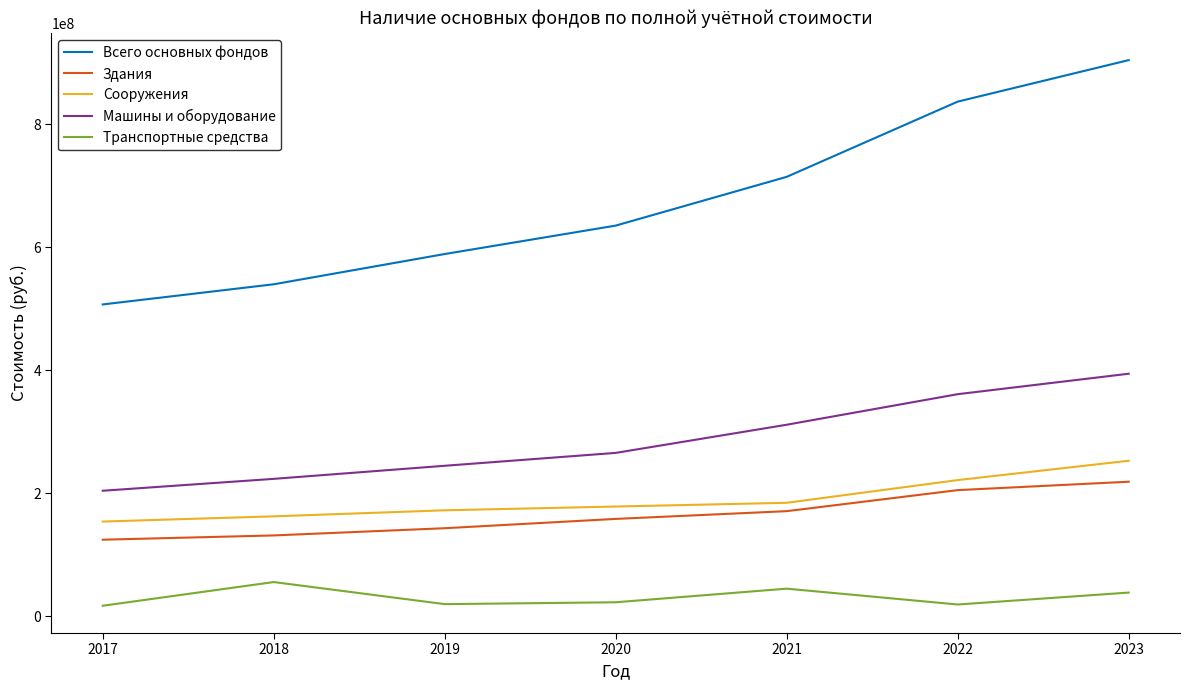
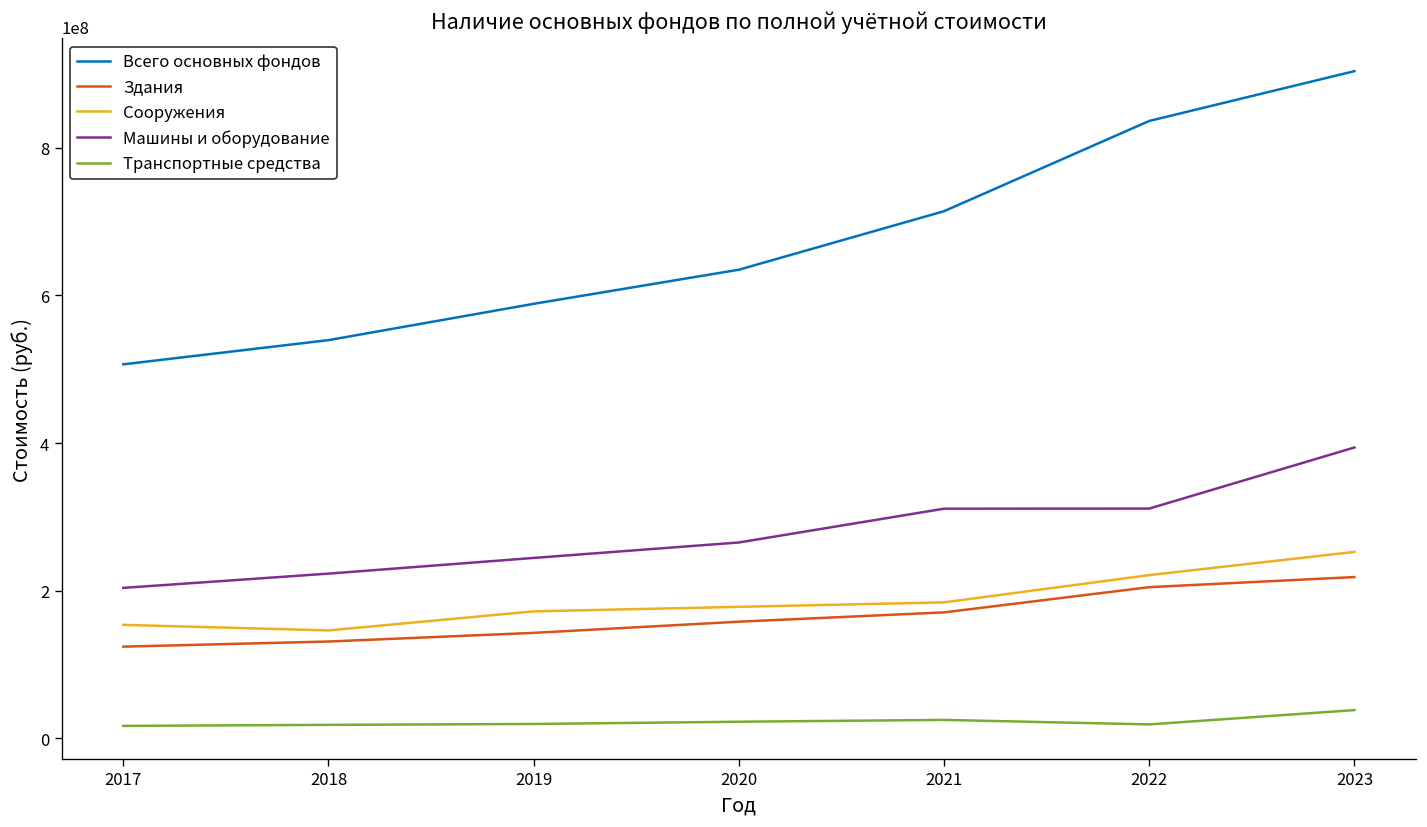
  {
    "Всего основных фондов": {
      "2017": 510000000,
      "2018": 540000000,
      "2019": 590000000,
      "2020": 630000000,
      "2021": 710000000,
      "2022": 840000000,
      "2023": 900000000
    },
    "Здания": {
      "2017": 120000000,
      "2018": 130000000,
      "2019": 140000000,
      "2020": 160000000,
      "2021": 170000000,
      "2022": 200000000,
      "2023": 220000000
    },
    "Сооружения": {
      "2017": 150000000,
-     "2018": 160000000,
+     "2018": 150000000,
      "2019": 170000000,
      "2020": 180000000,
      "2021": 180000000,
      "2022": 220000000,
      "2023": 250000000
    },
    "Машины и оборудование": {
      "2017": 200000000,
      "2018": 220000000,
      "2019": 240000000,
      "2020": 270000000,
      "2021": 310000000,
-     "2022": 360000000,
+     "2022": 310000000,
      "2023": 390000000
    },
    "Транспортные средства": {
      "2017": 20000000,
-     "2018": 60000000,
+     "2018": 20000000,
      "2019": 20000000,
      "2020": 20000000,
-     "2021": 40000000,
+     "2021": 30000000,
      "2022": 20000000,
      "2023": 40000000
    }
  }
